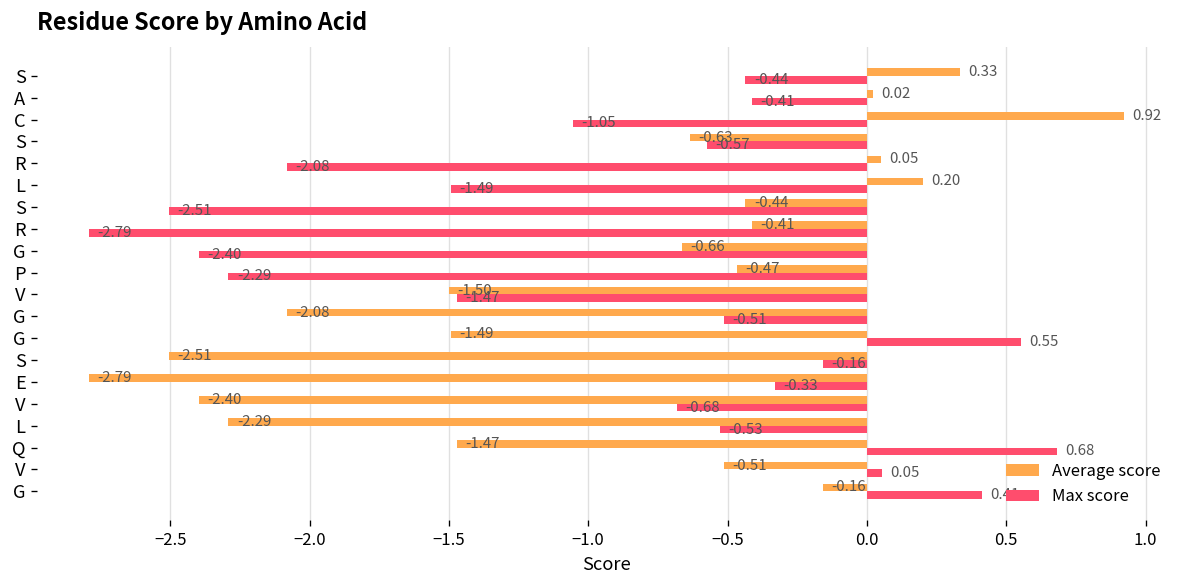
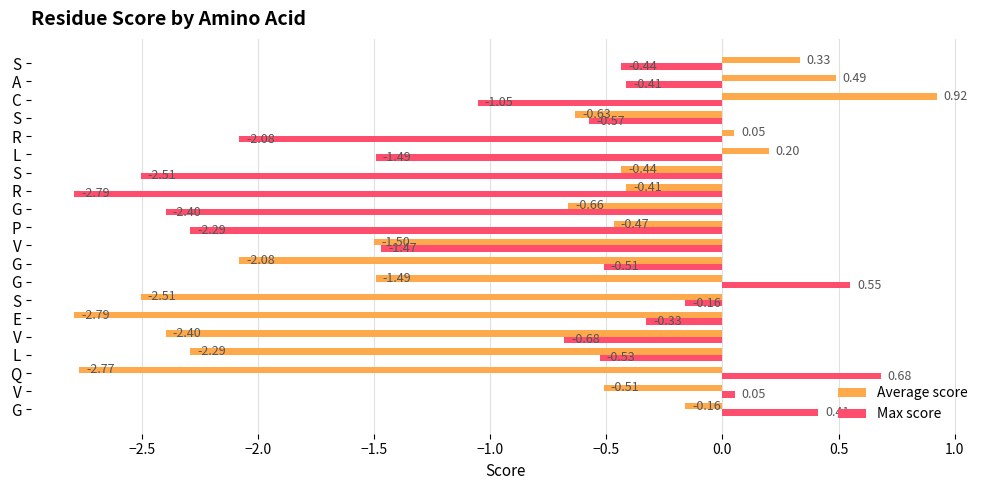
  {
    "Average score": {
-     "A": 0.02,
+     "A": 0.49,
      "C": 0.92,
      "P": -0.47,
      "E": -2.79,
-     "Q": -1.47
+     "Q": -2.77
    },
    "Max score": {
      "A": -0.41,
      "C": -1.05,
      "P": -2.29,
      "E": -0.33,
      "Q": 0.68
    }
  }
